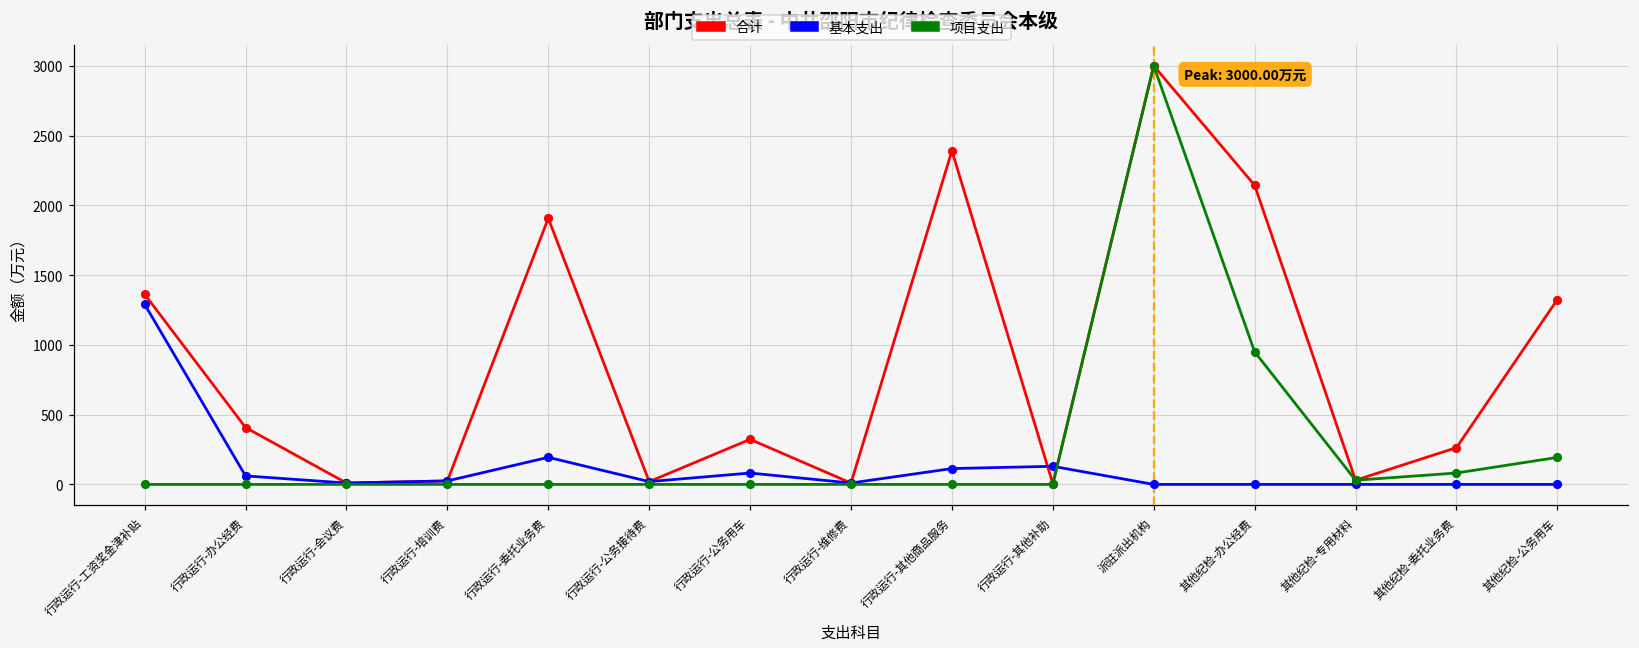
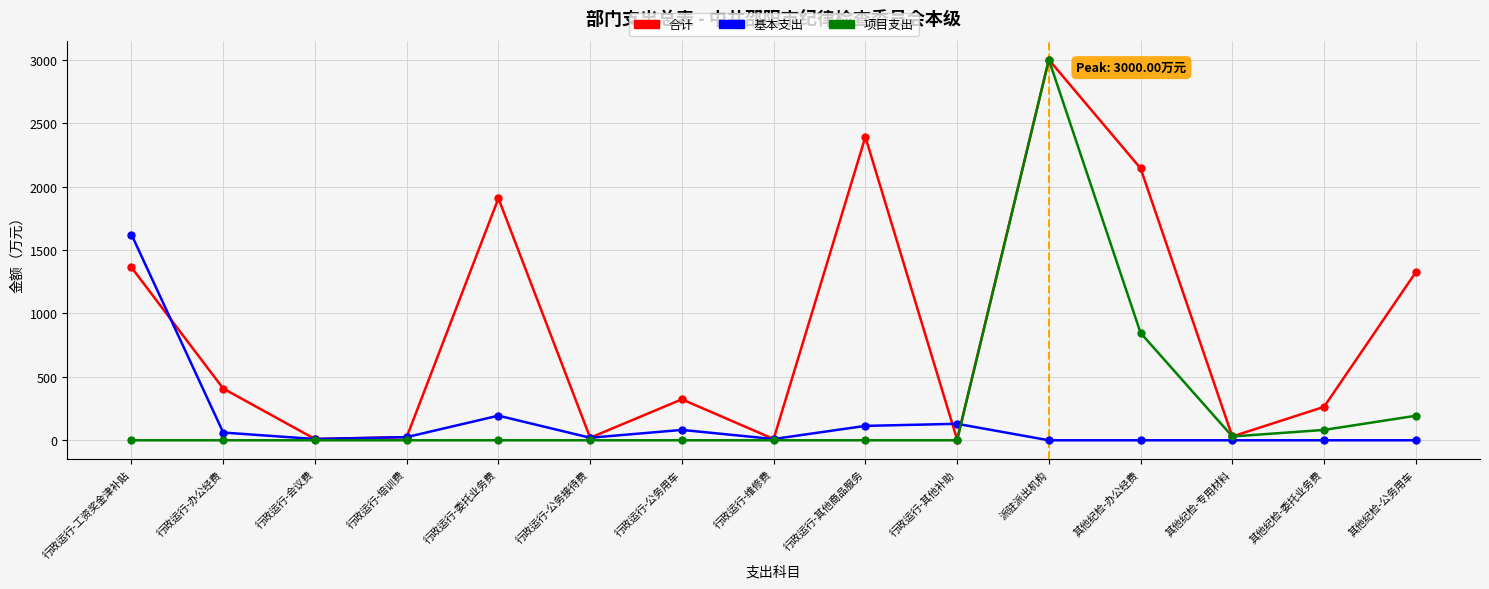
  {
    "合计": {
      "行政运行-工资奖金津补贴": 1360,
      "行政运行-办公经费": 410,
      "行政运行-委托业务费": 1910,
      "行政运行-公务用车": 320,
      "行政运行-其他商品服务": 2390,
      "其他纪检-办公经费": 2140,
      "其他纪检-委托业务费": 260,
      "其他纪检-公务用车": 1320
    },
    "基本支出": {
-     "行政运行-工资奖金津补贴": 1290,
+     "行政运行-工资奖金津补贴": 1620,
      "行政运行-办公经费": 60,
      "行政运行-委托业务费": 190,
      "行政运行-公务用车": 80,
      "行政运行-其他商品服务": 110,
      "行政运行-其他补助": 130,
      "派驻派出机构": 0,
      "其他纪检-办公经费": 0,
      "其他纪检-专用材料": 0,
      "其他纪检-委托业务费": 0,
      "其他纪检-公务用车": 0
    },
    "项目支出": {
      "行政运行-工资奖金津补贴": 0,
      "行政运行-办公经费": 0,
      "行政运行-培训费": 0,
      "行政运行-委托业务费": 0,
      "行政运行-公务接待费": 0,
      "行政运行-公务用车": 0,
      "行政运行-其他商品服务": 0,
-     "其他纪检-办公经费": 950,
+     "其他纪检-办公经费": 850,
      "其他纪检-委托业务费": 80,
      "其他纪检-公务用车": 190
    }
  }
